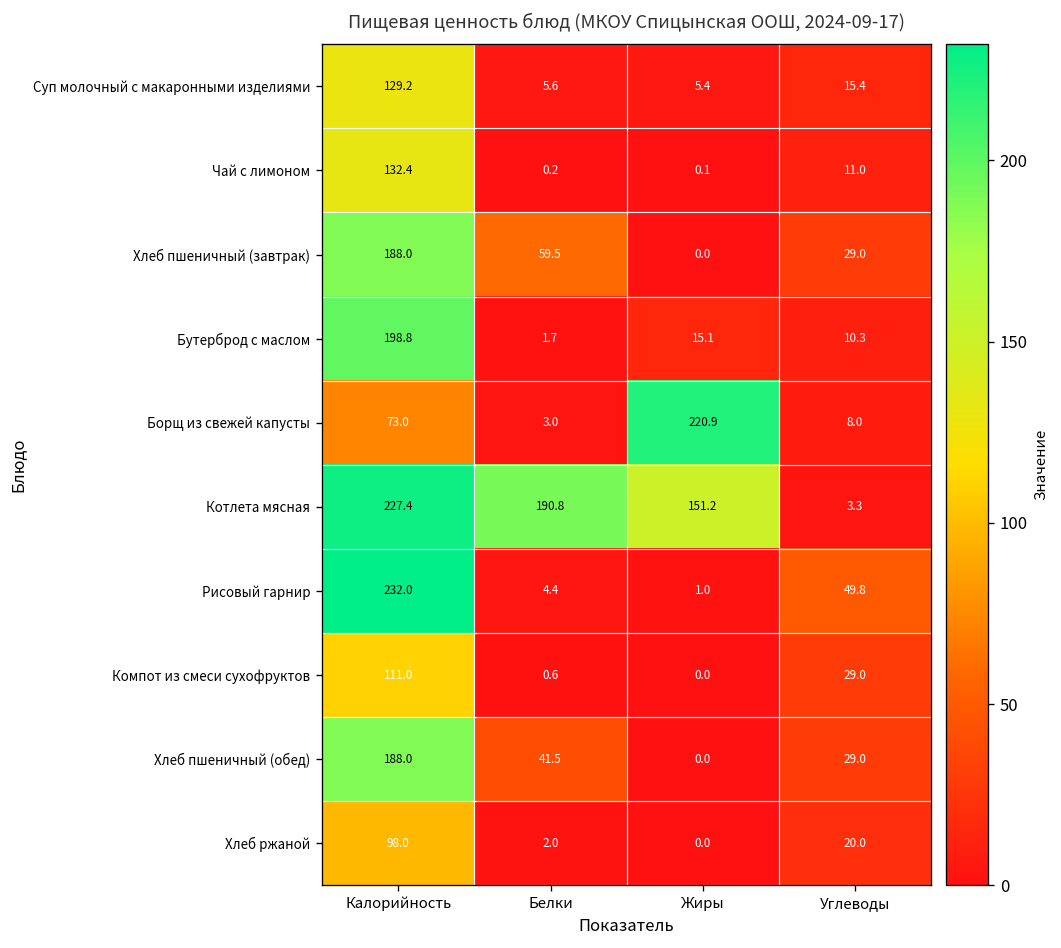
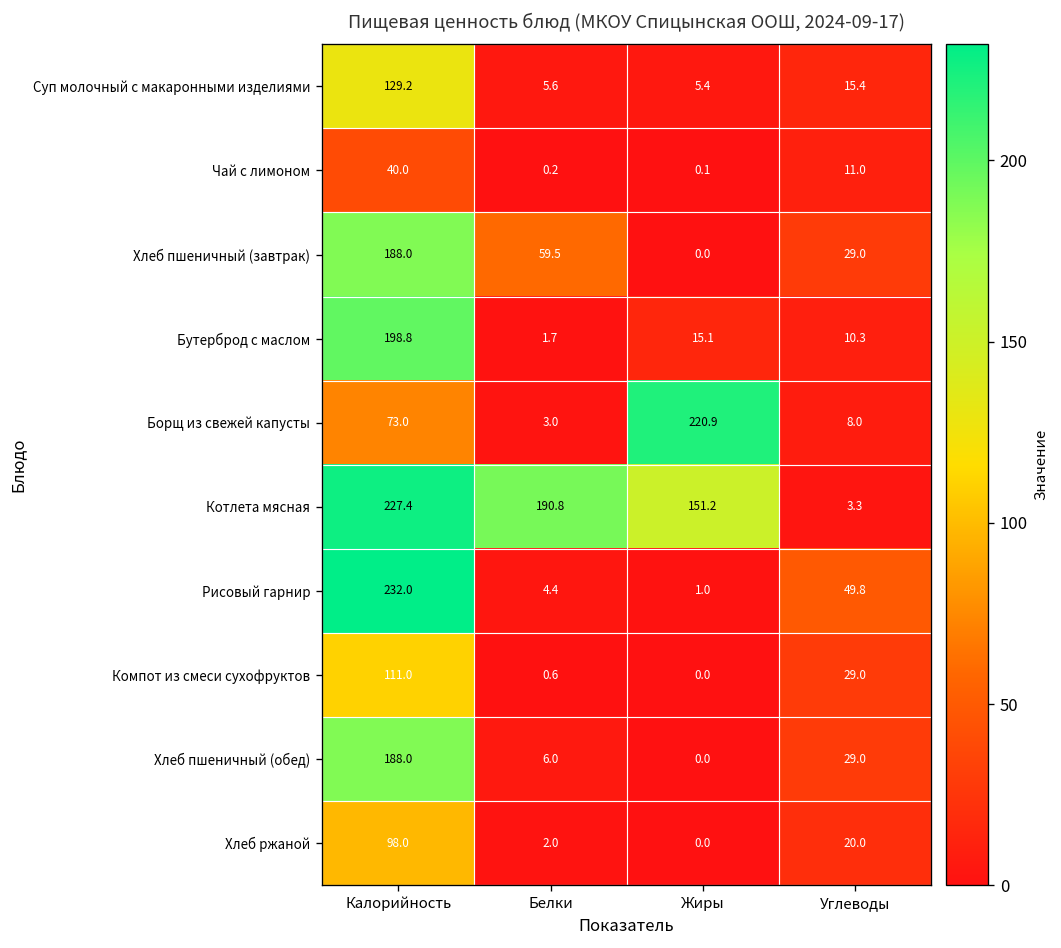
  {
    "Суп молочный с макаронными изделиями": {
      "Калорийность": 129.2,
      "Белки": 5.6,
      "Жиры": 5.4,
      "Углеводы": 15.4
    },
    "Чай с лимоном": {
-     "Калорийность": 132.4,
+     "Калорийность": 40.0,
      "Белки": 0.2,
      "Жиры": 0.1,
      "Углеводы": 11.0
    },
    "Хлеб пшеничный (завтрак)": {
      "Калорийность": 188.0,
      "Белки": 59.5,
      "Жиры": 0.0,
      "Углеводы": 29.0
    },
    "Бутерброд с маслом": {
      "Калорийность": 198.8,
      "Белки": 1.7,
      "Жиры": 15.1,
      "Углеводы": 10.3
    },
    "Борщ из свежей капусты": {
      "Калорийность": 73.0,
      "Белки": 3.0,
      "Жиры": 220.9,
      "Углеводы": 8.0
    },
    "Котлета мясная": {
      "Калорийность": 227.4,
      "Белки": 190.8,
      "Жиры": 151.2,
      "Углеводы": 3.3
    },
    "Рисовый гарнир": {
      "Калорийность": 232.0,
      "Белки": 4.4,
      "Жиры": 1.0,
      "Углеводы": 49.8
    },
    "Компот из смеси сухофруктов": {
      "Калорийность": 111.0,
      "Белки": 0.6,
      "Жиры": 0.0,
      "Углеводы": 29.0
    },
    "Хлеб пшеничный (обед)": {
      "Калорийность": 188.0,
-     "Белки": 41.5,
+     "Белки": 6.0,
      "Жиры": 0.0,
      "Углеводы": 29.0
    },
    "Хлеб ржаной": {
      "Калорийность": 98.0,
      "Белки": 2.0,
      "Жиры": 0.0,
      "Углеводы": 20.0
    }
  }
